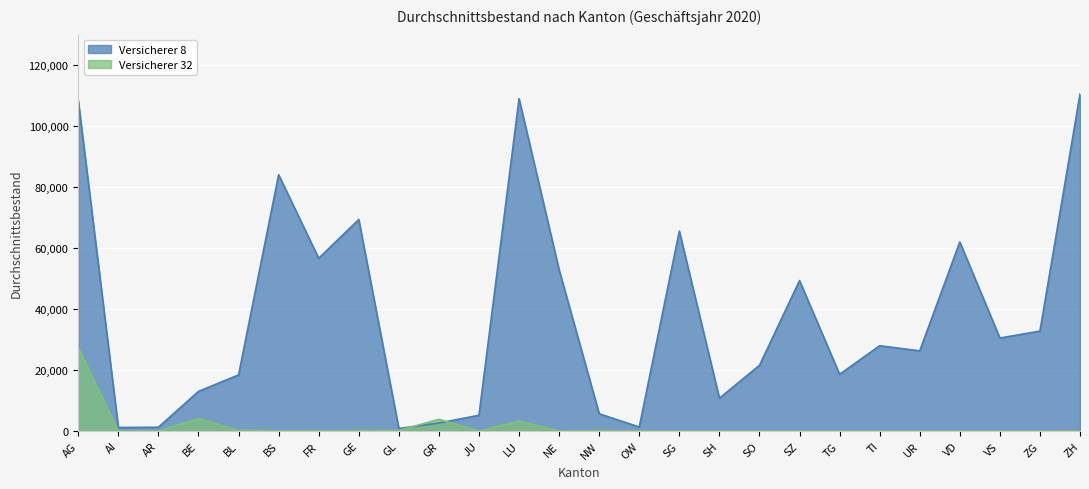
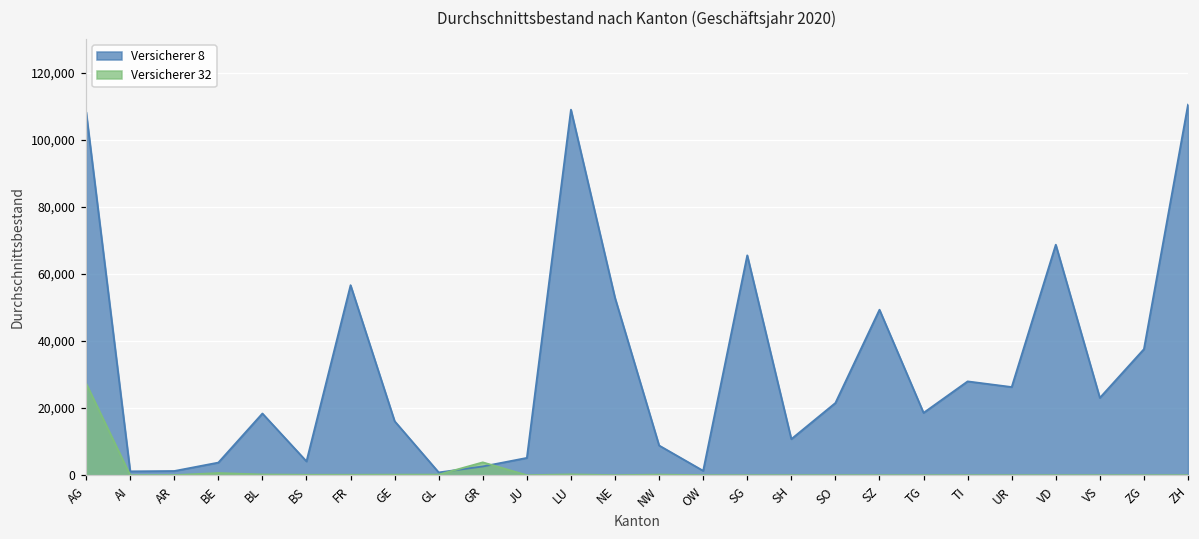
  {
    "Versicherer 8": {
      "AG": "108,000",
      "AI": "1,000",
      "AR": "1,000",
-     "BE": "13,000",
+     "BE": "4,000",
      "BL": "18,000",
-     "BS": "84,000",
+     "BS": "4,000",
      "FR": "57,000",
-     "GE": "69,000",
+     "GE": "16,000",
      "GR": "3,000",
      "JU": "5,000",
      "LU": "109,000",
      "NE": "53,000",
-     "NW": "6,000",
+     "NW": "9,000",
      "OW": "1,000",
      "SG": "66,000",
      "SH": "11,000",
      "SO": "22,000",
      "SZ": "49,000",
      "TG": "19,000",
      "TI": "28,000",
      "UR": "26,000",
-     "VD": "62,000",
-     "VS": "31,000",
-     "ZG": "33,000",
+     "VD": "69,000",
+     "VS": "23,000",
+     "ZG": "38,000",
      "ZH": "110,000"
    },
    "Versicherer 32": {
      "AG": "27,000",
      "AI": "0",
      "AR": "0",
-     "BE": "4,000",
+     "BE": "1,000",
      "BL": "0",
      "BS": "0",
      "FR": "0",
      "GE": "0",
      "GR": "4,000",
      "JU": "0",
-     "LU": "3,000",
+     "LU": "0",
      "NE": "0",
      "NW": "0",
      "OW": "0",
      "SG": "0",
      "SH": "0",
      "SO": "0",
      "SZ": "0",
      "TG": "0",
      "TI": "0",
      "UR": "0",
      "VD": "0",
      "VS": "0",
      "ZG": "0",
      "ZH": "0"
    }
  }
